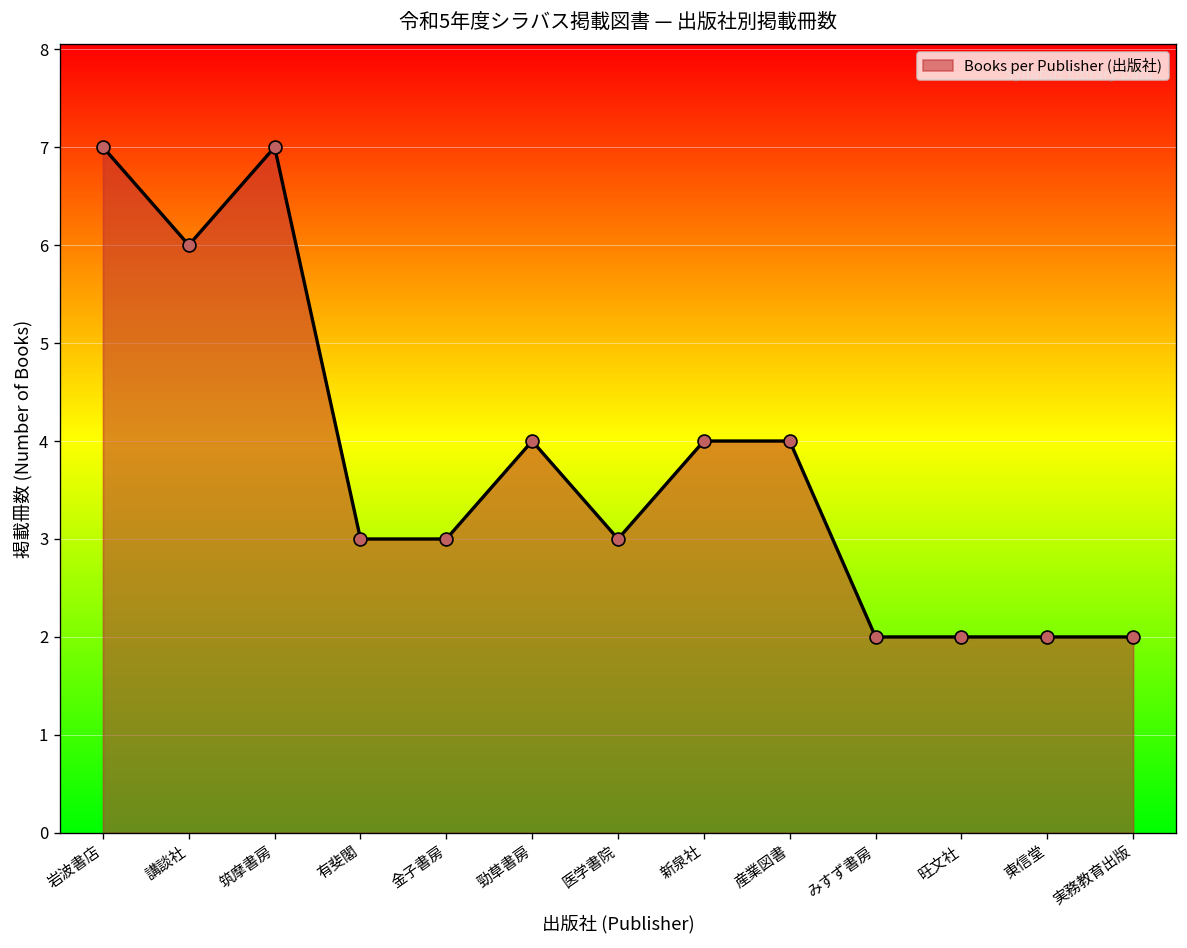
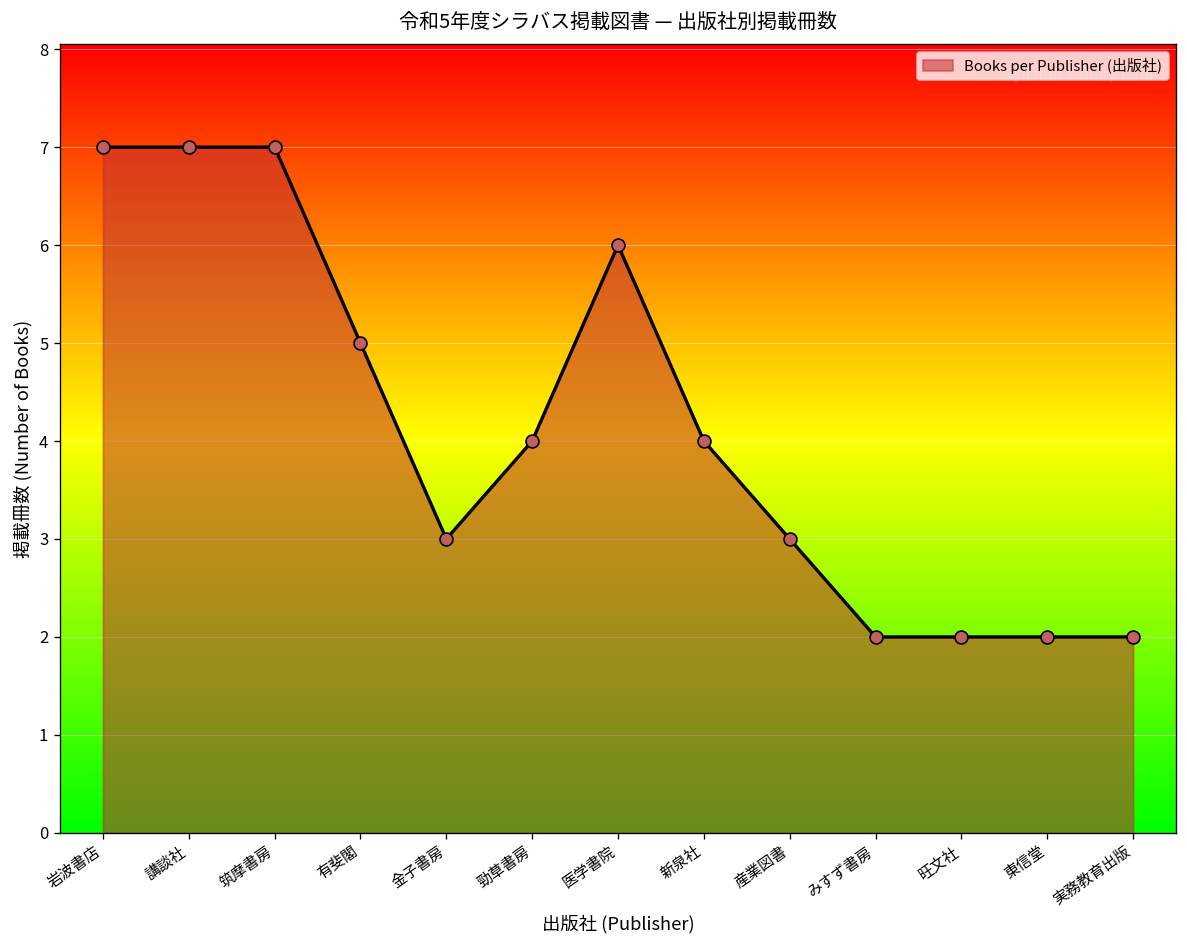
  {
    "岩波書店": 7,
-   "講談社": 6,
+   "講談社": 7,
    "筑摩書房": 7,
-   "有斐閣": 3,
+   "有斐閣": 5,
    "金子書房": 3,
    "勁草書房": 4,
-   "医学書院": 3,
+   "医学書院": 6,
    "新泉社": 4,
-   "産業図書": 4,
+   "産業図書": 3,
    "みすず書房": 2,
    "旺文社": 2,
    "東信堂": 2,
    "実務教育出版": 2
  }
